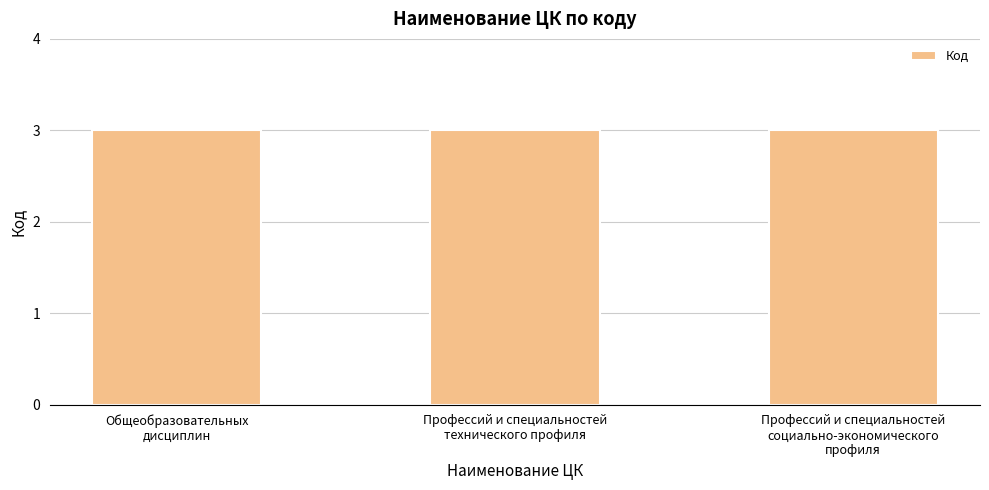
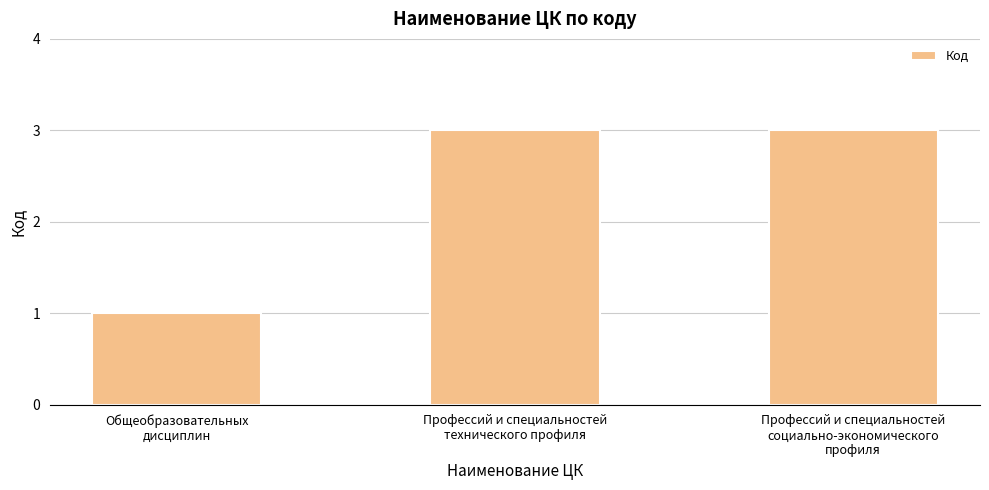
  {
-   "Общеобразовательных дисциплин": 3,
+   "Общеобразовательных дисциплин": 1,
    "Профессий и специальностей технического профиля": 3,
    "Профессий и специальностей социально-экономического профиля": 3
  }
